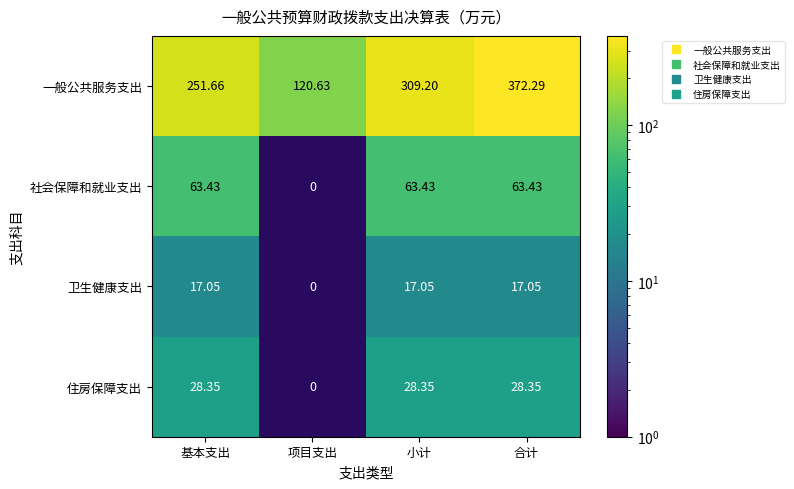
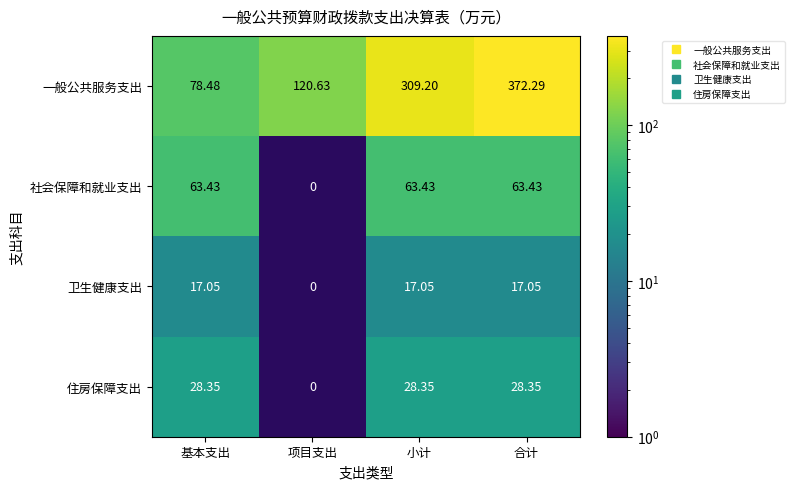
  {
    "一般公共服务支出": {
-     "基本支出": 251.66,
+     "基本支出": 78.48,
      "项目支出": 120.63,
      "小计": 309.20,
      "合计": 372.29
    },
    "社会保障和就业支出": {
      "基本支出": 63.43,
      "小计": 63.43,
      "合计": 63.43
    },
    "卫生健康支出": {
      "基本支出": 17.05,
      "小计": 17.05,
      "合计": 17.05
    },
    "住房保障支出": {
      "基本支出": 28.35,
      "小计": 28.35,
      "合计": 28.35
    }
  }
